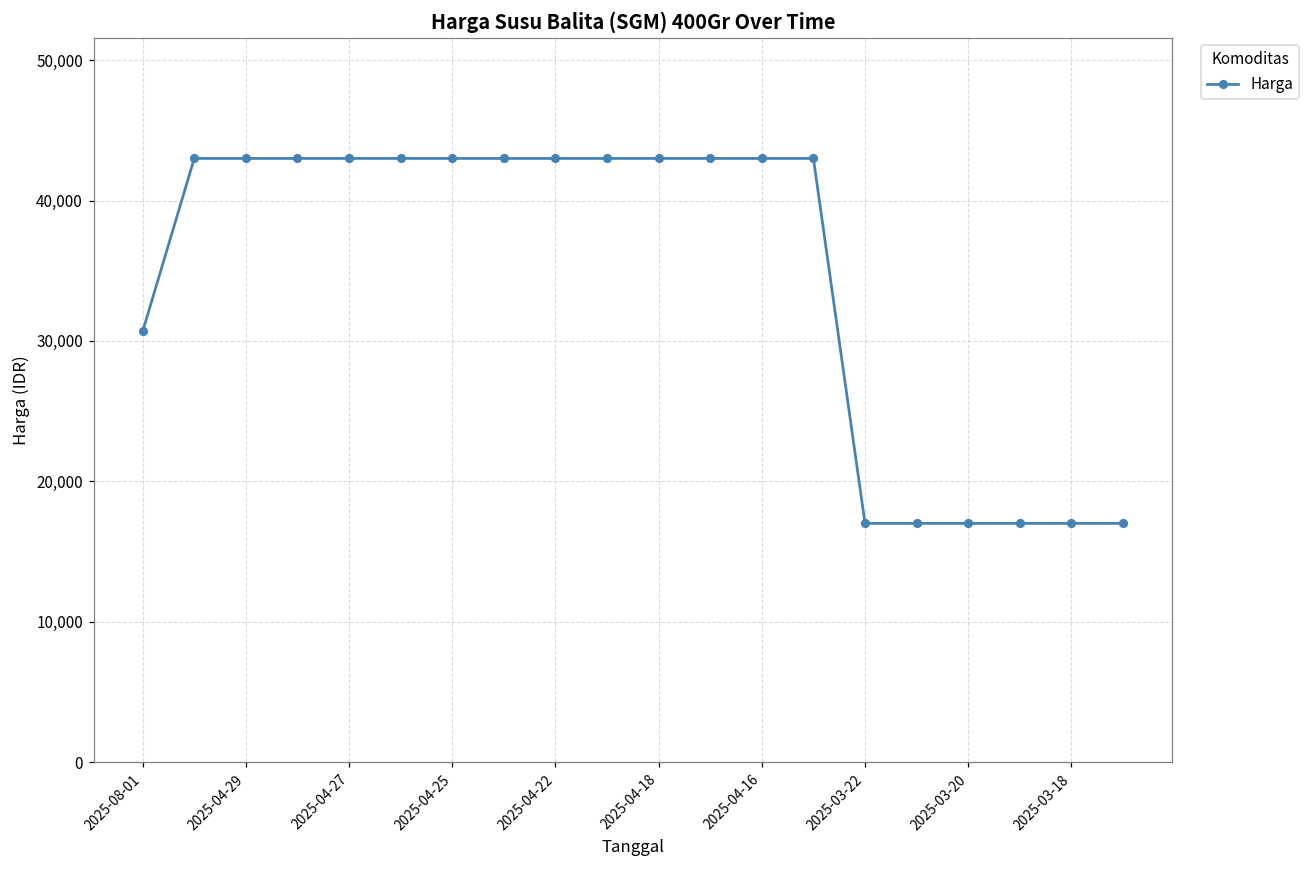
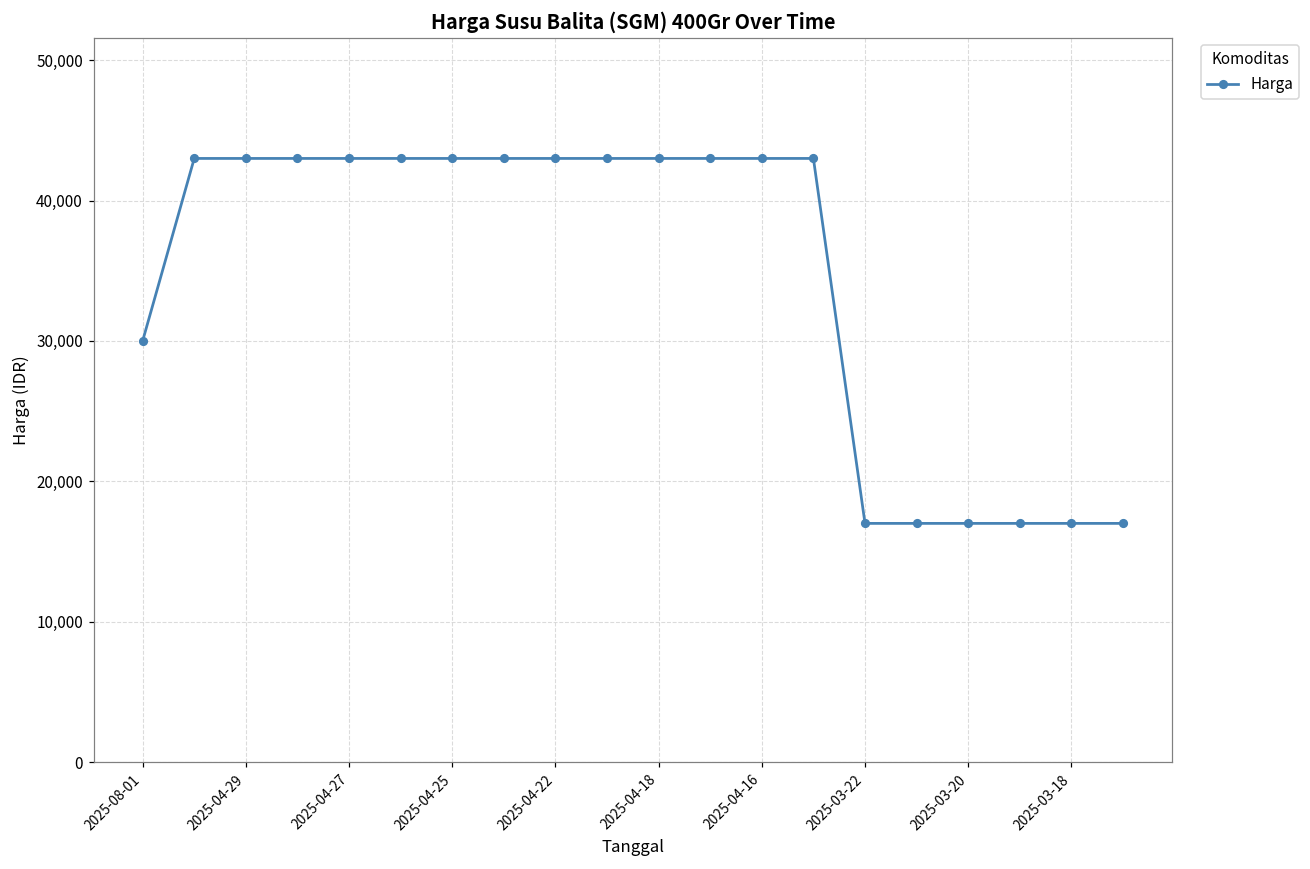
  {
-   "2025-08-01": "30,700",
+   "2025-08-01": "30,000",
    "2025-04-29": "43,000",
    "2025-04-27": "43,000",
    "2025-04-25": "43,000",
    "2025-04-22": "43,000",
    "2025-04-18": "43,000",
    "2025-04-16": "43,000",
    "2025-03-22": "17,000",
    "2025-03-20": "17,000",
    "2025-03-18": "17,000"
  }
